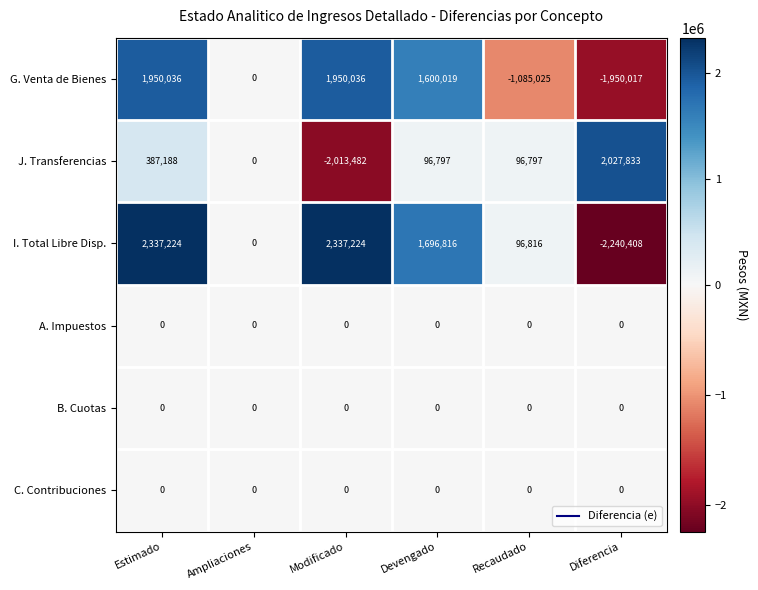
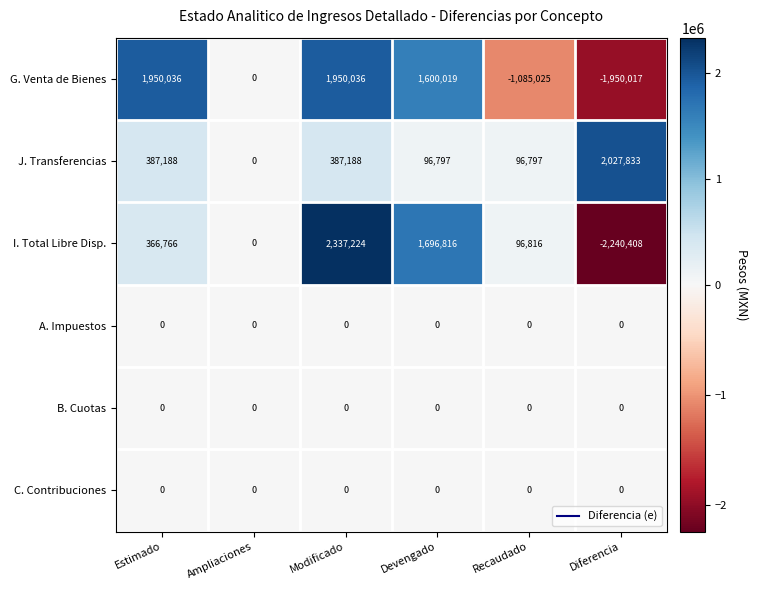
  {
    "G. Venta de Bienes": {
      "Estimado": "1,950,036",
      "Ampliaciones": "0",
      "Modificado": "1,950,036",
      "Devengado": "1,600,019",
      "Recaudado": "-1,085,025",
      "Diferencia": "-1,950,017"
    },
    "J. Transferencias": {
      "Estimado": "387,188",
      "Ampliaciones": "0",
-     "Modificado": "-2,013,482",
+     "Modificado": "387,188",
      "Devengado": "96,797",
      "Recaudado": "96,797",
      "Diferencia": "2,027,833"
    },
    "I. Total Libre Disp.": {
-     "Estimado": "2,337,224",
+     "Estimado": "366,766",
      "Ampliaciones": "0",
      "Modificado": "2,337,224",
      "Devengado": "1,696,816",
      "Recaudado": "96,816",
      "Diferencia": "-2,240,408"
    },
    "A. Impuestos": {
      "Estimado": "0",
      "Ampliaciones": "0",
      "Modificado": "0",
      "Devengado": "0",
      "Recaudado": "0",
      "Diferencia": "0"
    },
    "B. Cuotas": {
      "Estimado": "0",
      "Ampliaciones": "0",
      "Modificado": "0",
      "Devengado": "0",
      "Recaudado": "0",
      "Diferencia": "0"
    },
    "C. Contribuciones": {
      "Estimado": "0",
      "Ampliaciones": "0",
      "Modificado": "0",
      "Devengado": "0",
      "Recaudado": "0",
      "Diferencia": "0"
    }
  }
